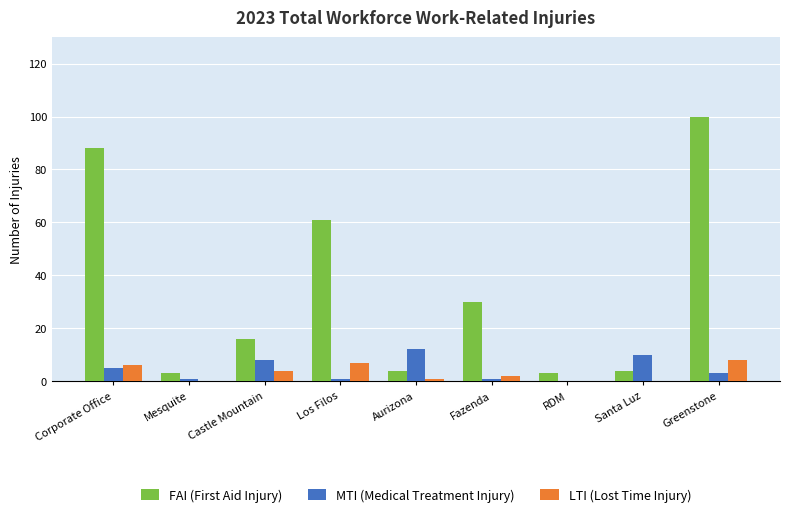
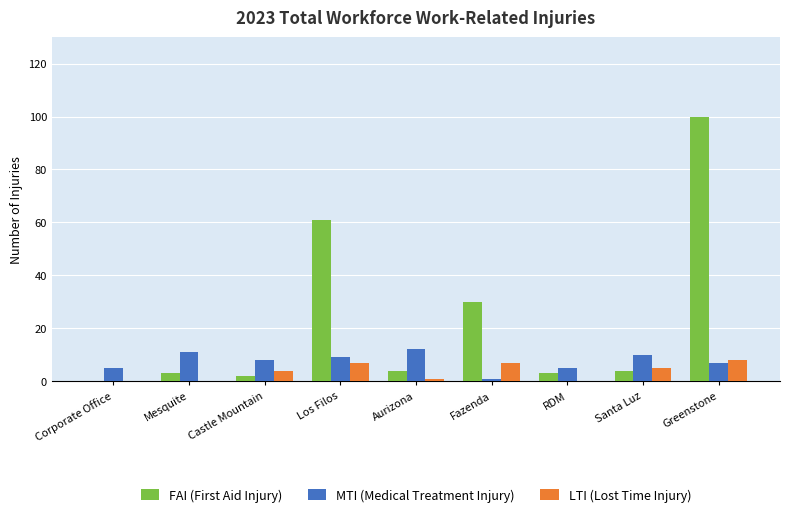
  {
    "FAI (First Aid Injury)": {
-     "Corporate Office": 88,
+     "Corporate Office": 0,
      "Mesquite": 3,
-     "Castle Mountain": 16,
+     "Castle Mountain": 2,
      "Los Filos": 61,
      "Aurizona": 4,
      "Fazenda": 30,
      "RDM": 3,
      "Santa Luz": 4,
      "Greenstone": 100
    },
    "MTI (Medical Treatment Injury)": {
      "Corporate Office": 5,
-     "Mesquite": 1,
+     "Mesquite": 11,
      "Castle Mountain": 8,
-     "Los Filos": 1,
+     "Los Filos": 9,
      "Aurizona": 12,
      "Fazenda": 1,
-     "RDM": 0,
+     "RDM": 5,
      "Santa Luz": 10,
-     "Greenstone": 3
+     "Greenstone": 7
    },
    "LTI (Lost Time Injury)": {
-     "Corporate Office": 6,
+     "Corporate Office": 0,
      "Mesquite": 0,
      "Castle Mountain": 4,
      "Los Filos": 7,
      "Aurizona": 1,
-     "Fazenda": 2,
+     "Fazenda": 7,
      "RDM": 0,
-     "Santa Luz": 0,
+     "Santa Luz": 5,
      "Greenstone": 8
    }
  }
